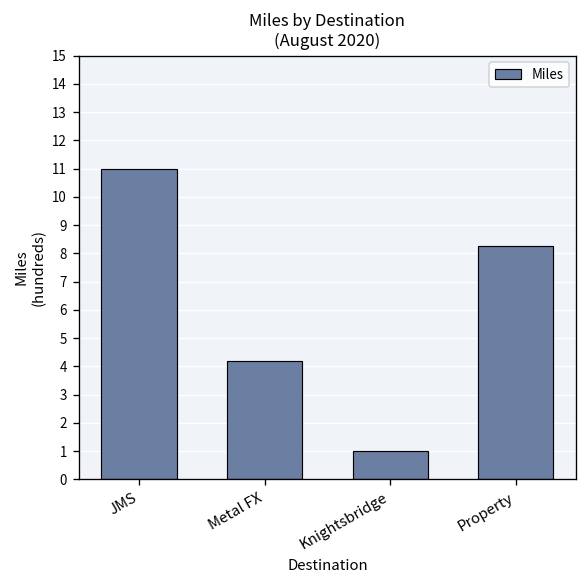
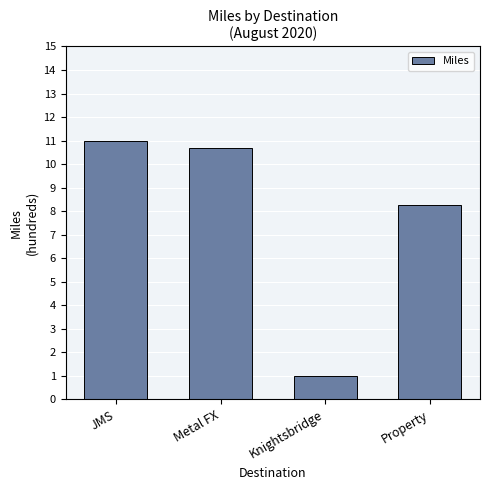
  {
    "JMS": 11.0,
-   "Metal FX": 4.2,
+   "Metal FX": 10.7,
    "Knightsbridge": 1.0,
    "Property": 8.3
  }
